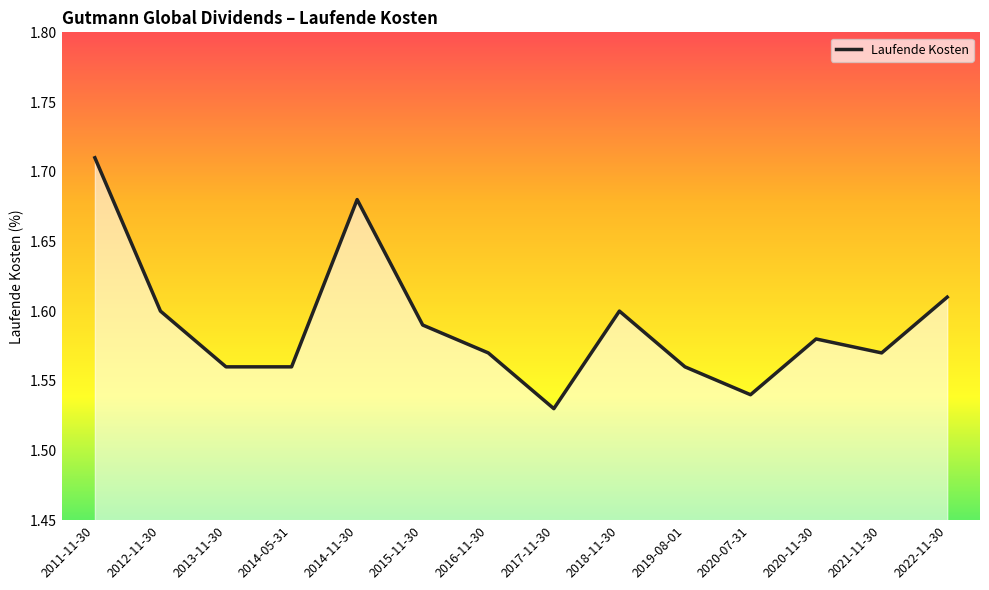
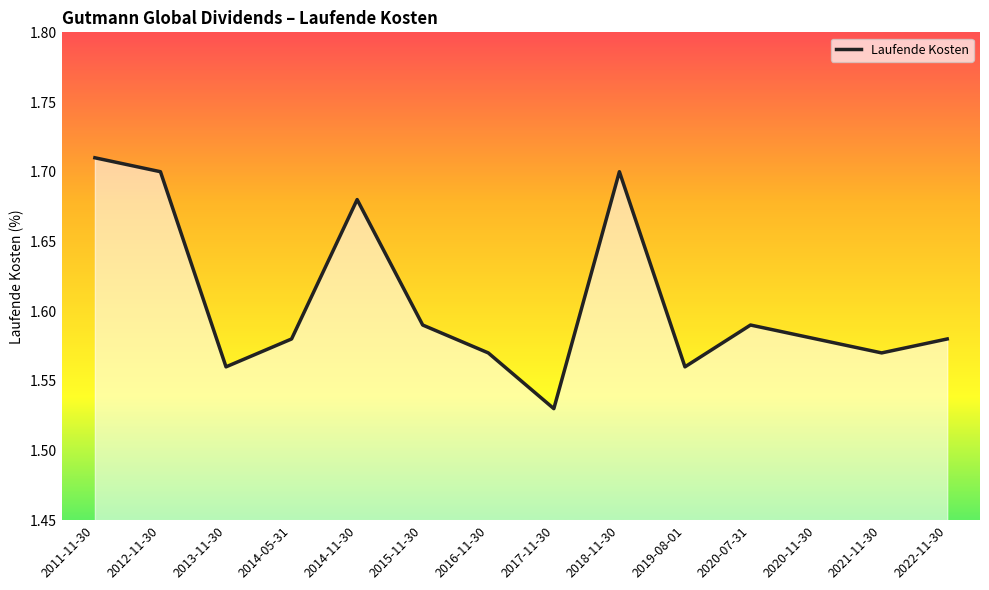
  {
    "2011-11-30": 1.71,
-   "2012-11-30": 1.6,
+   "2012-11-30": 1.7,
    "2013-11-30": 1.56,
-   "2014-05-31": 1.56,
+   "2014-05-31": 1.58,
    "2014-11-30": 1.68,
    "2015-11-30": 1.59,
    "2016-11-30": 1.57,
    "2017-11-30": 1.53,
-   "2018-11-30": 1.6,
+   "2018-11-30": 1.7,
    "2019-08-01": 1.56,
-   "2020-07-31": 1.54,
+   "2020-07-31": 1.59,
    "2020-11-30": 1.58,
    "2021-11-30": 1.57,
-   "2022-11-30": 1.61
+   "2022-11-30": 1.58
  }
